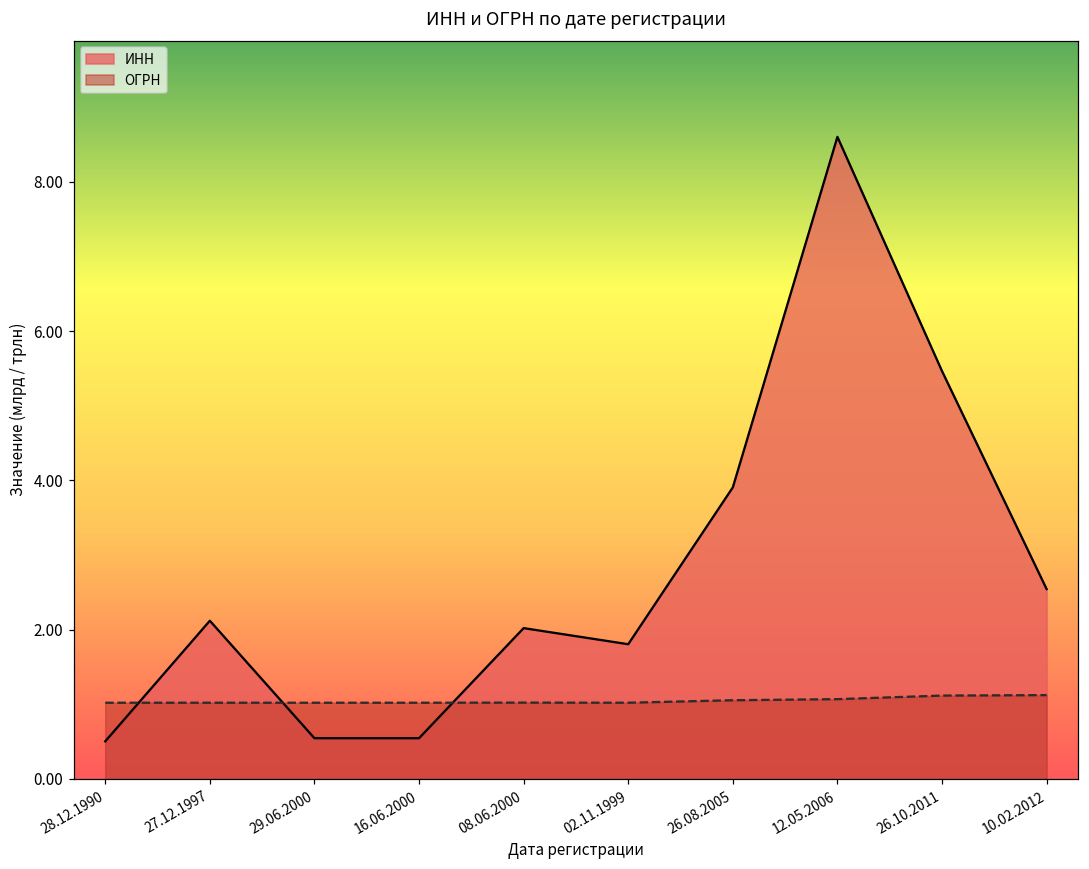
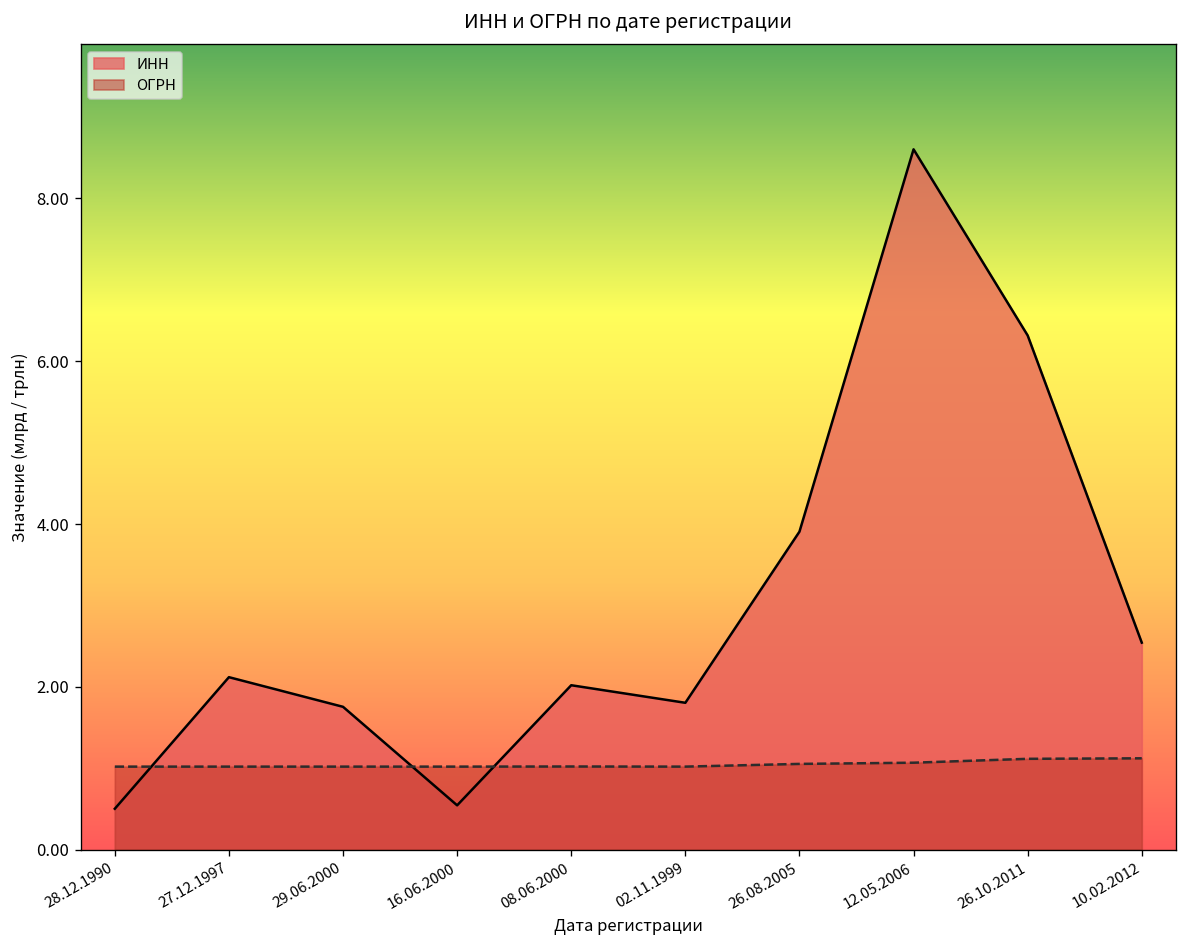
  {
    "ИНН": {
      "28.12.1990": 0.5,
      "27.12.1997": 2.1,
-     "29.06.2000": 0.5,
+     "29.06.2000": 1.8,
      "16.06.2000": 0.5,
      "08.06.2000": 2.0,
      "02.11.1999": 1.8,
      "26.08.2005": 3.9,
      "12.05.2006": 8.6,
-     "26.10.2011": 5.5,
+     "26.10.2011": 6.3,
      "10.02.2012": 2.5
    },
    "ОГРН": {
      "28.12.1990": 1.0,
      "27.12.1997": 1.0,
      "29.06.2000": 1.0,
      "16.06.2000": 1.0,
      "08.06.2000": 1.0,
      "02.11.1999": 1.0,
      "26.08.2005": 1.1,
      "12.05.2006": 1.1,
      "26.10.2011": 1.1,
      "10.02.2012": 1.1
    }
  }
